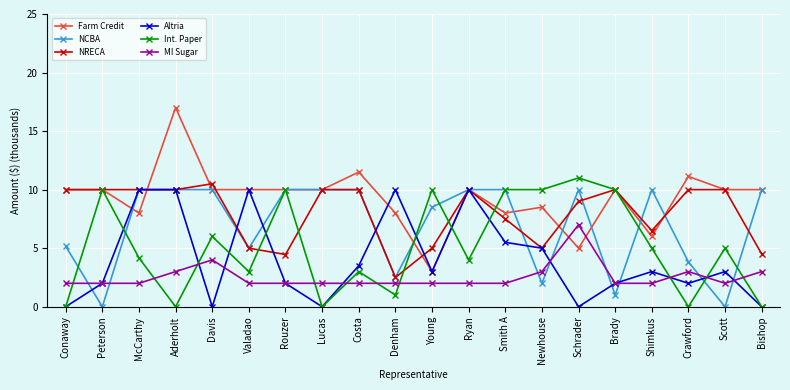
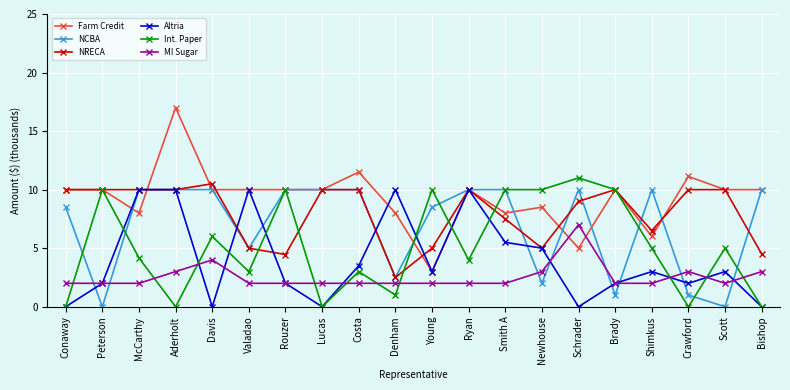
  {
    "Farm Credit": {
      "McCarthy": 8.0,
      "Aderholt": 17.0,
      "Costa": 11.5,
      "Denham": 8.0,
      "Smith A": 8.0,
      "Newhouse": 8.5,
      "Schrader": 5.0,
      "Shimkus": 6.0,
      "Crawford": 11.1
    },
    "NCBA": {
-     "Conaway": 5.2,
+     "Conaway": 8.5,
      "Peterson": 0.0,
      "Young": 8.5,
      "Newhouse": 2.0,
      "Schrader": 10.0,
      "Brady": 1.0,
      "Shimkus": 10.0,
-     "Crawford": 3.8,
+     "Crawford": 1.0,
      "Scott": 0.0
    },
    "NRECA": {
      "Davis": 10.5,
      "Rouzer": 4.5,
      "Young": 5.0,
      "Smith A": 7.5,
      "Schrader": 9.0,
      "Shimkus": 6.5,
      "Crawford": 10.0,
      "Bishop": 4.5
    },
    "Altria": {
      "Davis": 0.0,
      "Costa": 3.5,
      "Denham": 10.0,
      "Smith A": 5.5,
      "Schrader": 0.0,
      "Shimkus": 3.0,
      "Crawford": 2.0,
      "Scott": 3.0
    },
    "Int. Paper": {
      "McCarthy": 4.2,
      "Aderholt": 0.0,
      "Davis": 6.0,
      "Valadao": 3.0,
      "Costa": 3.0,
      "Denham": 1.0,
      "Young": 10.0,
      "Ryan": 4.0,
      "Newhouse": 10.0,
      "Schrader": 11.0,
      "Shimkus": 5.0,
      "Crawford": 0.0,
      "Scott": 5.0
    },
    "MI Sugar": {
      "Conaway": 2.0,
      "McCarthy": 2.0,
      "Aderholt": 3.0,
      "Davis": 4.0,
      "Valadao": 2.0,
      "Lucas": 2.0,
      "Costa": 2.0,
      "Denham": 2.0,
      "Young": 2.0,
      "Ryan": 2.0,
      "Smith A": 2.0,
      "Newhouse": 3.0,
      "Schrader": 7.0,
      "Shimkus": 2.0,
      "Crawford": 3.0,
      "Scott": 2.0,
      "Bishop": 3.0
    }
  }
